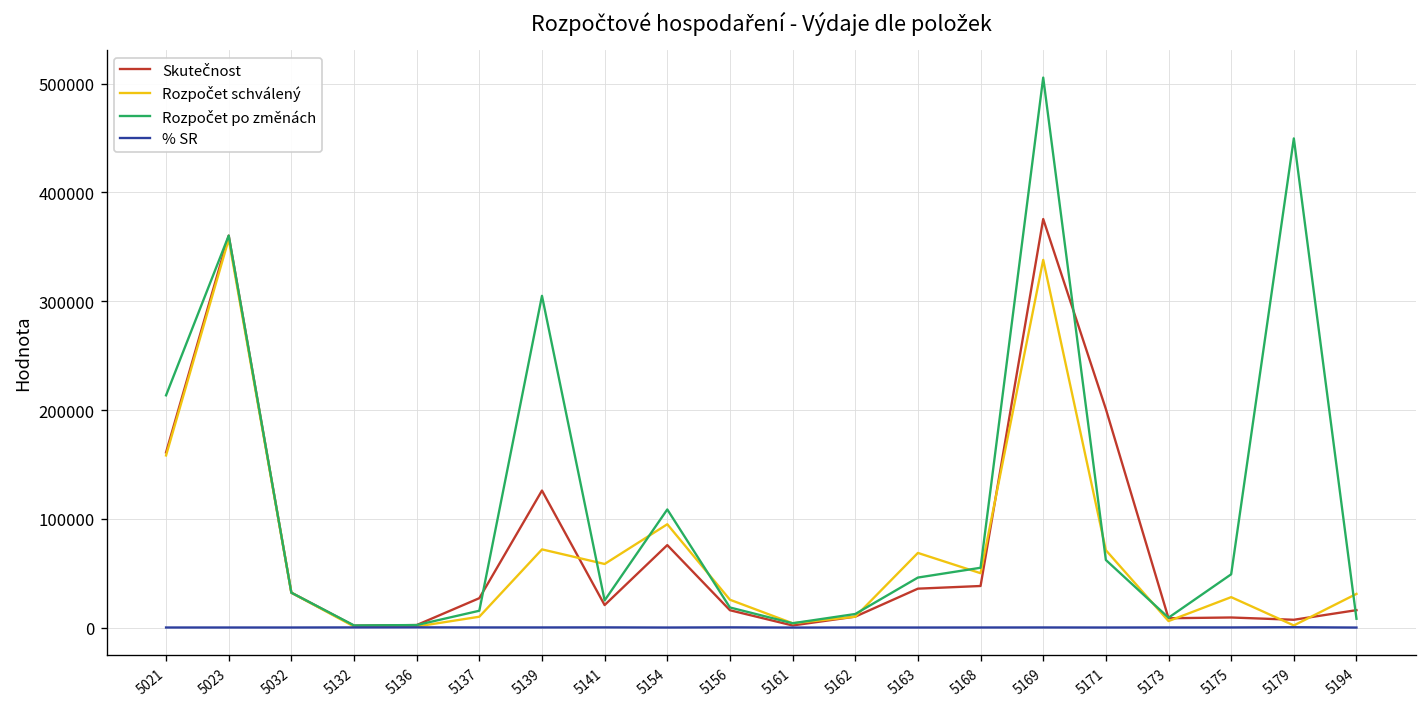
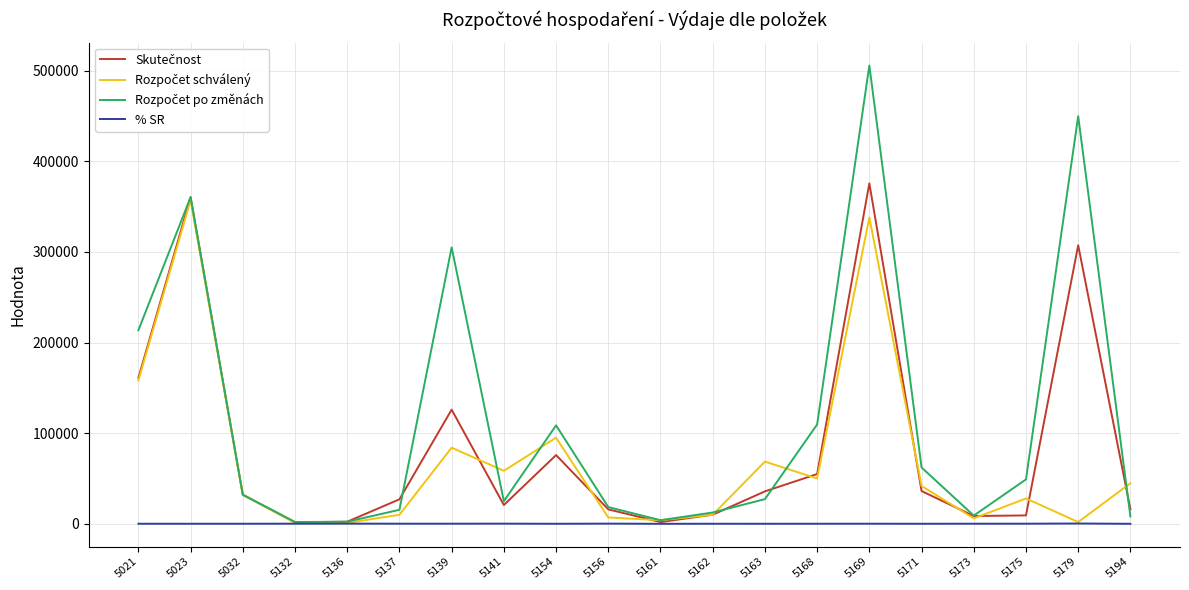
  {
    "Skutečnost": {
      "5021": 160000,
      "5137": 30000,
      "5139": 130000,
      "5141": 20000,
      "5154": 80000,
      "5163": 40000,
-     "5168": 40000,
+     "5168": 50000,
      "5169": 380000,
-     "5171": 200000,
+     "5171": 40000,
      "5175": 10000,
-     "5179": 10000,
+     "5179": 310000,
      "5194": 20000
    },
    "Rozpočet schválený": {
      "5021": 160000,
      "5023": 360000,
      "5137": 10000,
-     "5139": 70000,
+     "5139": 80000,
      "5141": 60000,
      "5154": 100000,
-     "5156": 30000,
+     "5156": 10000,
      "5163": 70000,
      "5168": 50000,
      "5169": 340000,
-     "5171": 70000,
+     "5171": 40000,
      "5175": 30000,
-     "5194": 30000
+     "5194": 40000
    },
    "Rozpočet po změnách": {
      "5021": 210000,
      "5137": 20000,
      "5139": 300000,
      "5141": 30000,
      "5154": 110000,
-     "5163": 50000,
-     "5168": 60000,
+     "5163": 30000,
+     "5168": 110000,
      "5169": 510000,
      "5171": 60000,
      "5175": 50000,
      "5179": 450000,
      "5194": 10000
    },
    "% SR": {
      "5021": 0,
      "5023": 0,
      "5032": 0,
      "5137": 0,
      "5139": 0,
      "5141": 0,
      "5154": 0,
      "5156": 0,
      "5162": 0,
      "5163": 0,
      "5168": 0,
      "5169": 0,
      "5171": 0,
      "5173": 0,
      "5175": 0,
      "5194": 0
    }
  }
